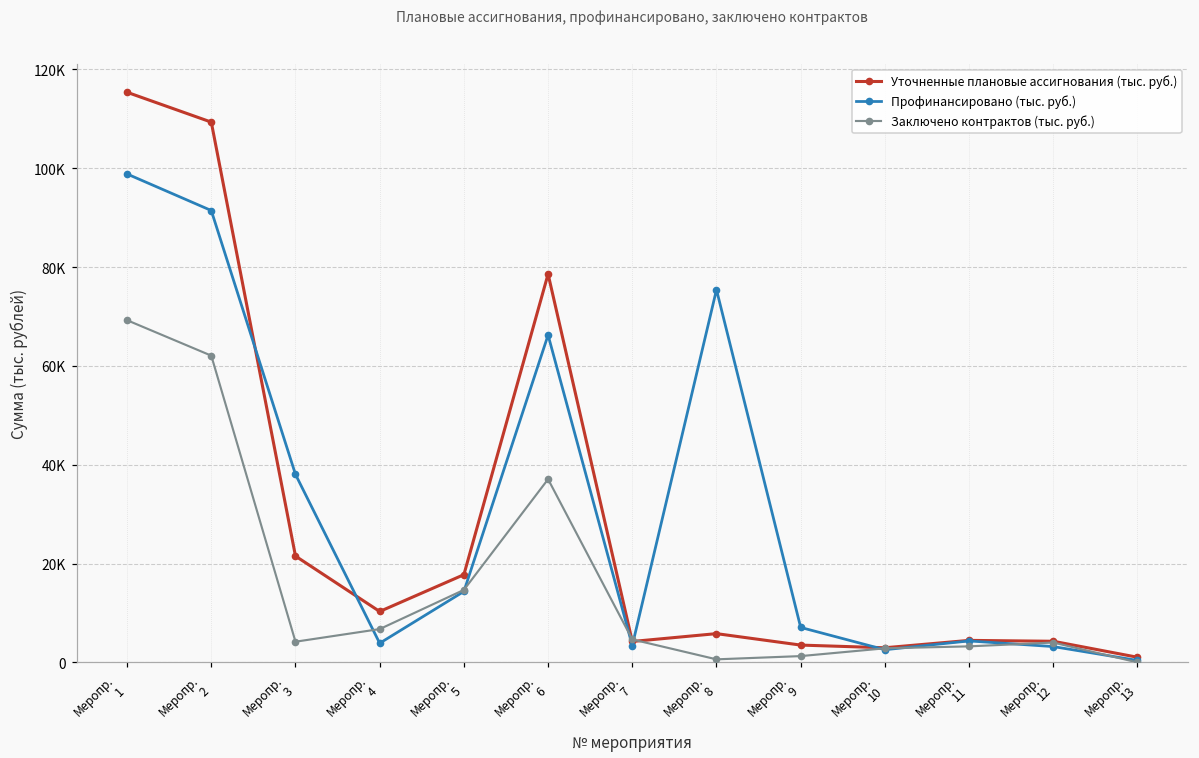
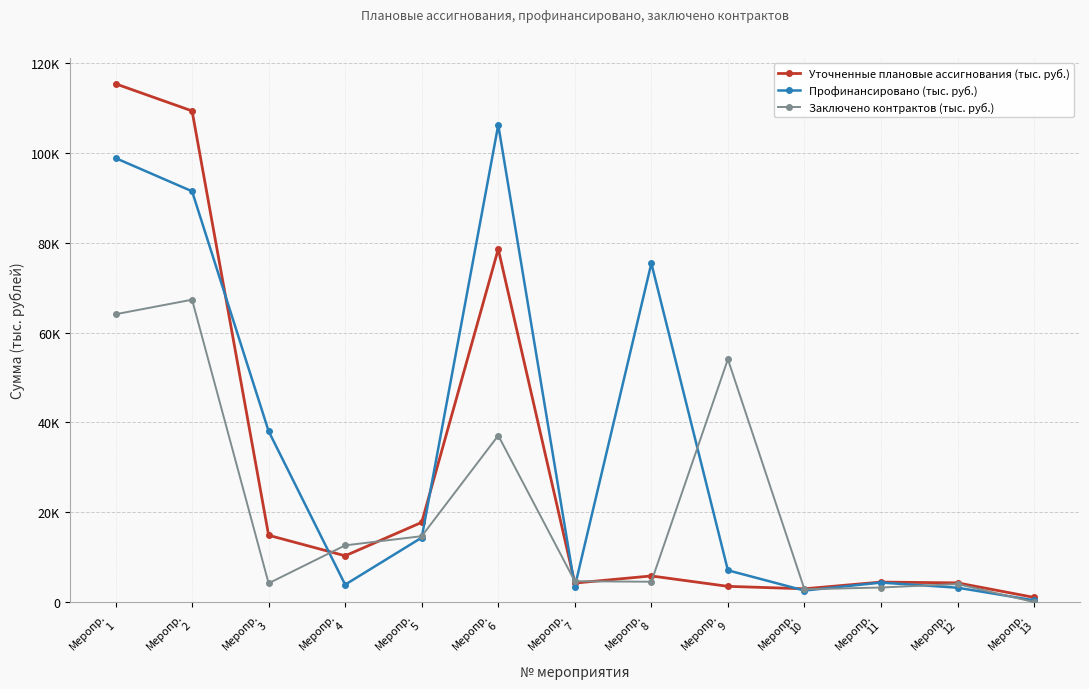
  {
    "Уточненные плановые ассигнования (тыс. руб.)": {
      "Меропр. 1": 115000,
      "Меропр. 2": 109000,
-     "Меропр. 3": 22000,
+     "Меропр. 3": 15000,
      "Меропр. 4": 10000,
      "Меропр. 5": 18000,
      "Меропр. 6": 79000,
      "Меропр. 8": 6000,
      "Меропр. 9": 4000,
      "Меропр. 13": 1000
    },
    "Профинансировано (тыс. руб.)": {
      "Меропр. 1": 99000,
      "Меропр. 2": 91000,
      "Меропр. 3": 38000,
      "Меропр. 4": 4000,
-     "Меропр. 6": 66000,
+     "Меропр. 6": 106000,
      "Меропр. 7": 3000,
      "Меропр. 8": 75000,
      "Меропр. 9": 7000,
      "Меропр. 12": 3000
    },
    "Заключено контрактов (тыс. руб.)": {
-     "Меропр. 1": 69000,
-     "Меропр. 2": 62000,
+     "Меропр. 1": 64000,
+     "Меропр. 2": 67000,
      "Меропр. 3": 4000,
-     "Меропр. 4": 7000,
+     "Меропр. 4": 13000,
      "Меропр. 6": 37000,
-     "Меропр. 8": 1000,
-     "Меропр. 9": 1000,
+     "Меропр. 8": 5000,
+     "Меропр. 9": 54000,
      "Меропр. 11": 3000
    }
  }
